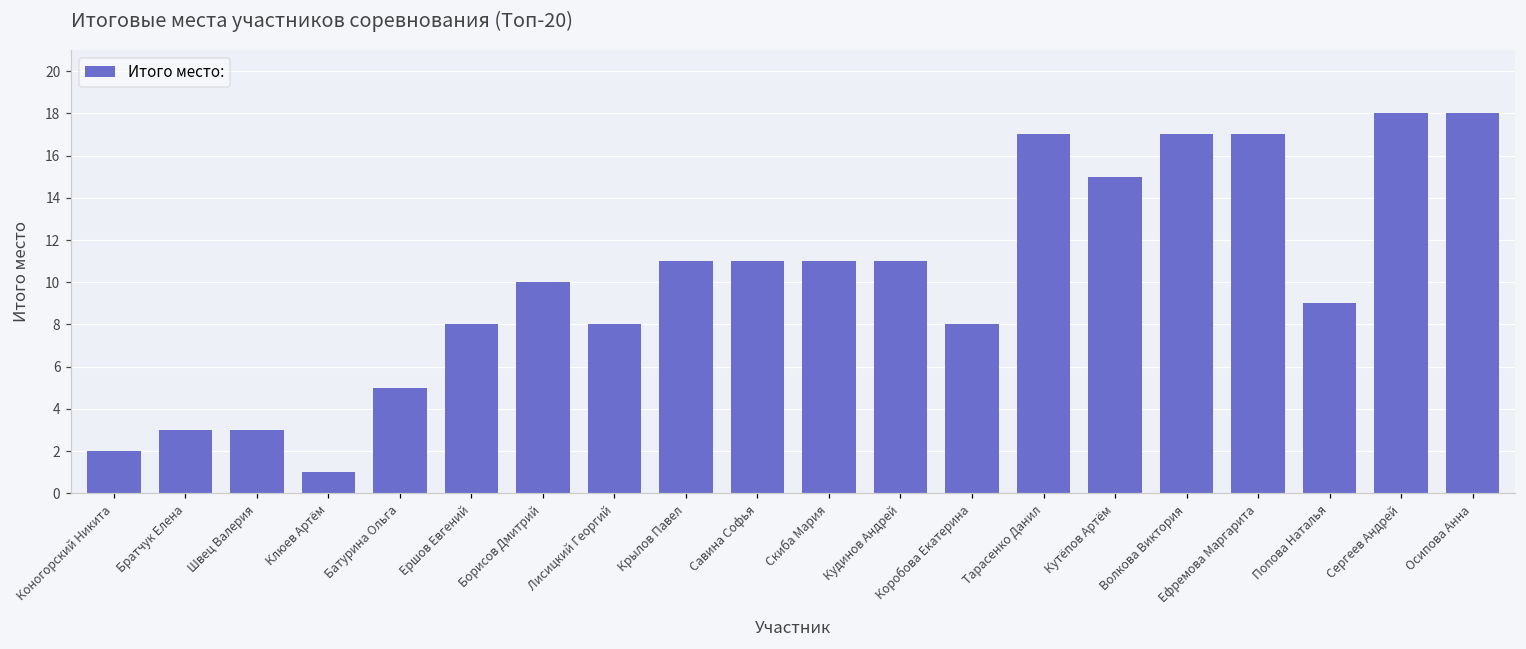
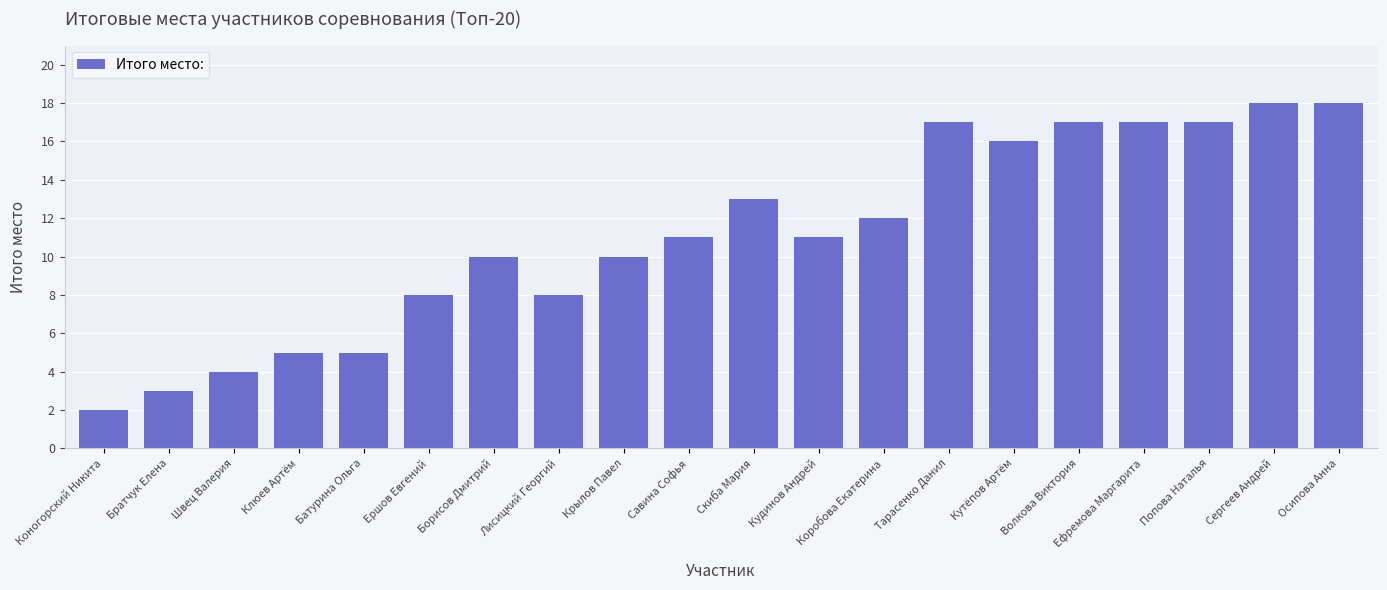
  {
    "Коногорский Никита": 2,
    "Братчук Елена": 3,
-   "Швец Валерия": 3,
-   "Клюев Артём": 1,
+   "Швец Валерия": 4,
+   "Клюев Артём": 5,
    "Батурина Ольга": 5,
    "Ершов Евгений": 8,
    "Борисов Дмитрий": 10,
    "Лисицкий Георгий": 8,
-   "Крылов Павел": 11,
+   "Крылов Павел": 10,
    "Савина Софья": 11,
-   "Скиба Мария": 11,
+   "Скиба Мария": 13,
    "Кудинов Андрей": 11,
-   "Коробова Екатерина": 8,
+   "Коробова Екатерина": 12,
    "Тарасенко Данил": 17,
-   "Кутёпов Артём": 15,
+   "Кутёпов Артём": 16,
    "Волкова Виктория": 17,
    "Ефремова Маргарита": 17,
-   "Попова Наталья": 9,
+   "Попова Наталья": 17,
    "Сергеев Андрей": 18,
    "Осипова Анна": 18
  }
